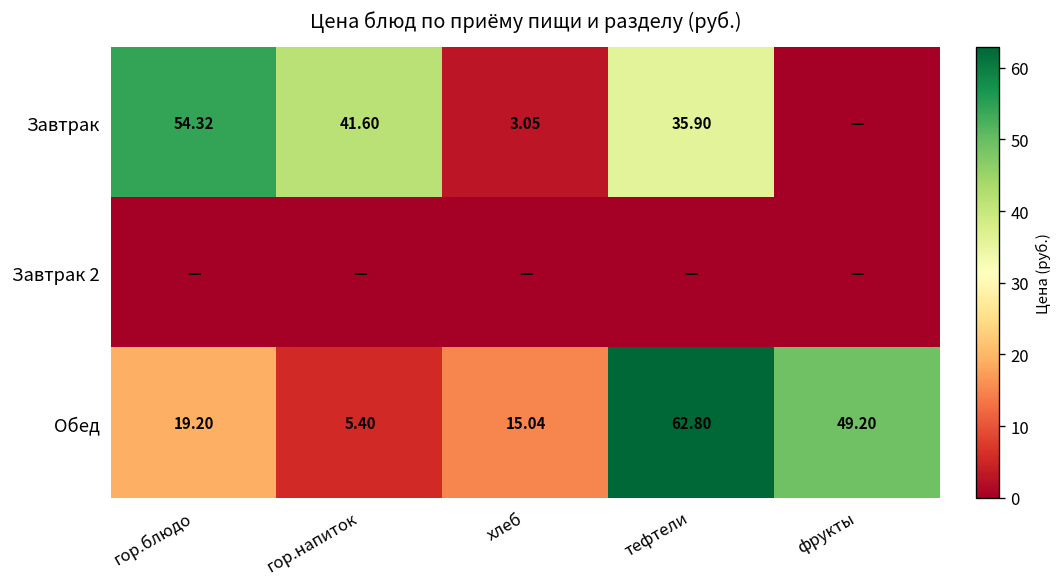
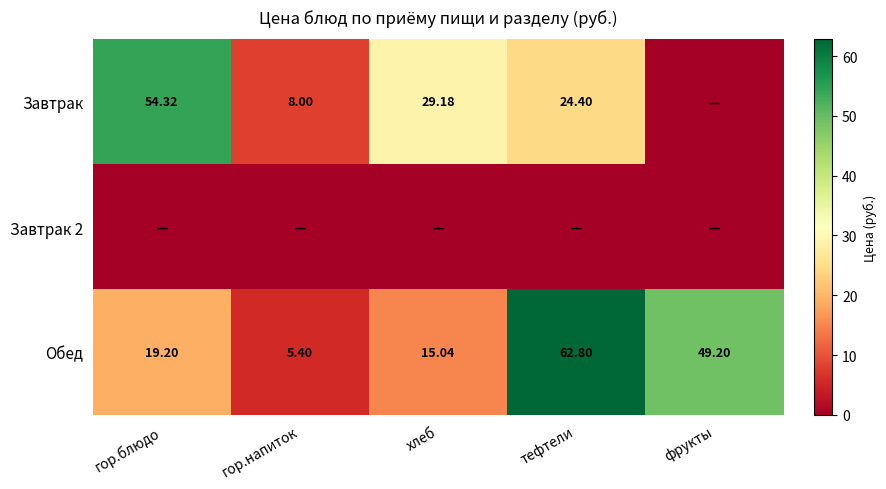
  {
    "Завтрак": {
      "гор.блюдо": 54.32,
-     "гор.напиток": 41.60,
-     "хлеб": 3.05,
-     "тефтели": 35.90
+     "гор.напиток": 8.00,
+     "хлеб": 29.18,
+     "тефтели": 24.40
    },
    "Обед": {
      "гор.блюдо": 19.20,
      "гор.напиток": 5.40,
      "хлеб": 15.04,
      "тефтели": 62.80,
      "фрукты": 49.20
    }
  }
